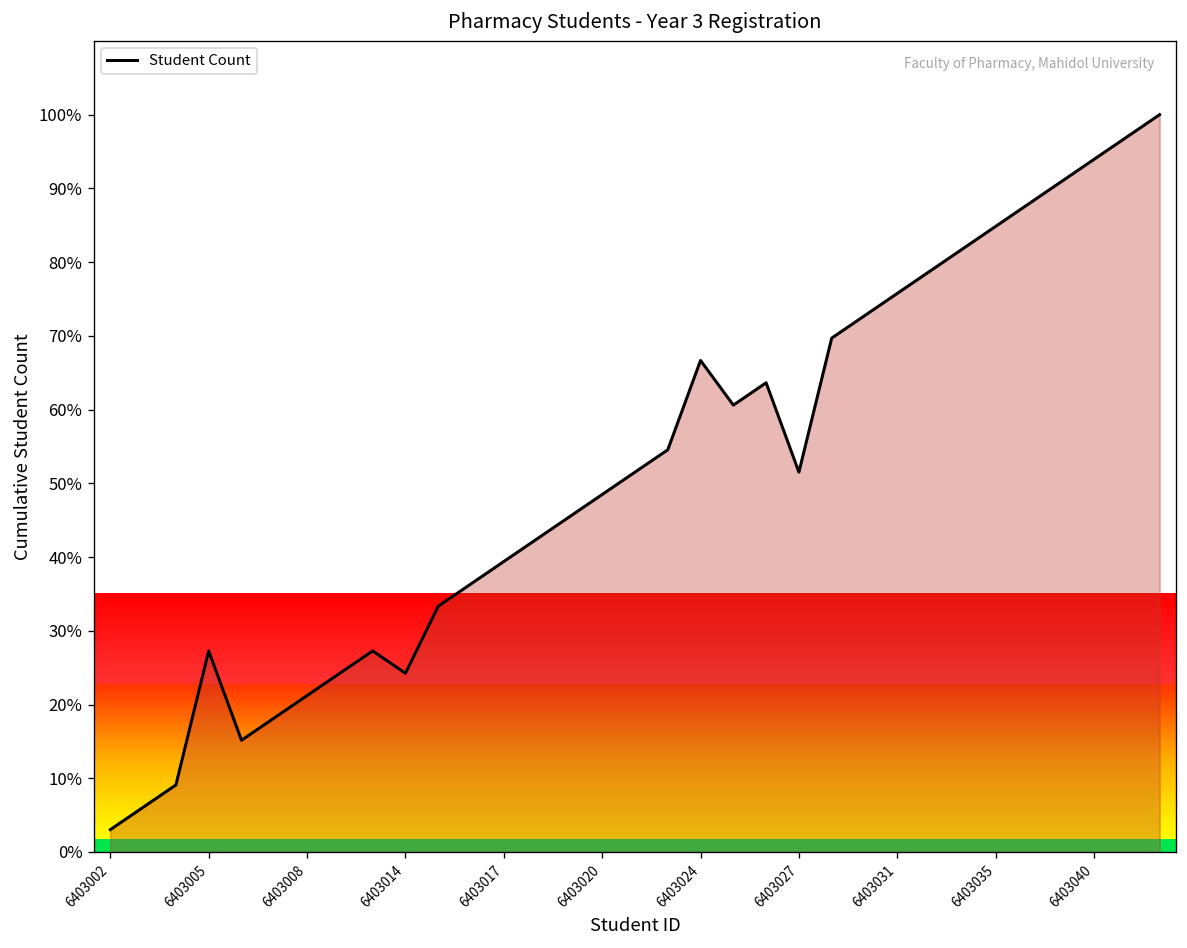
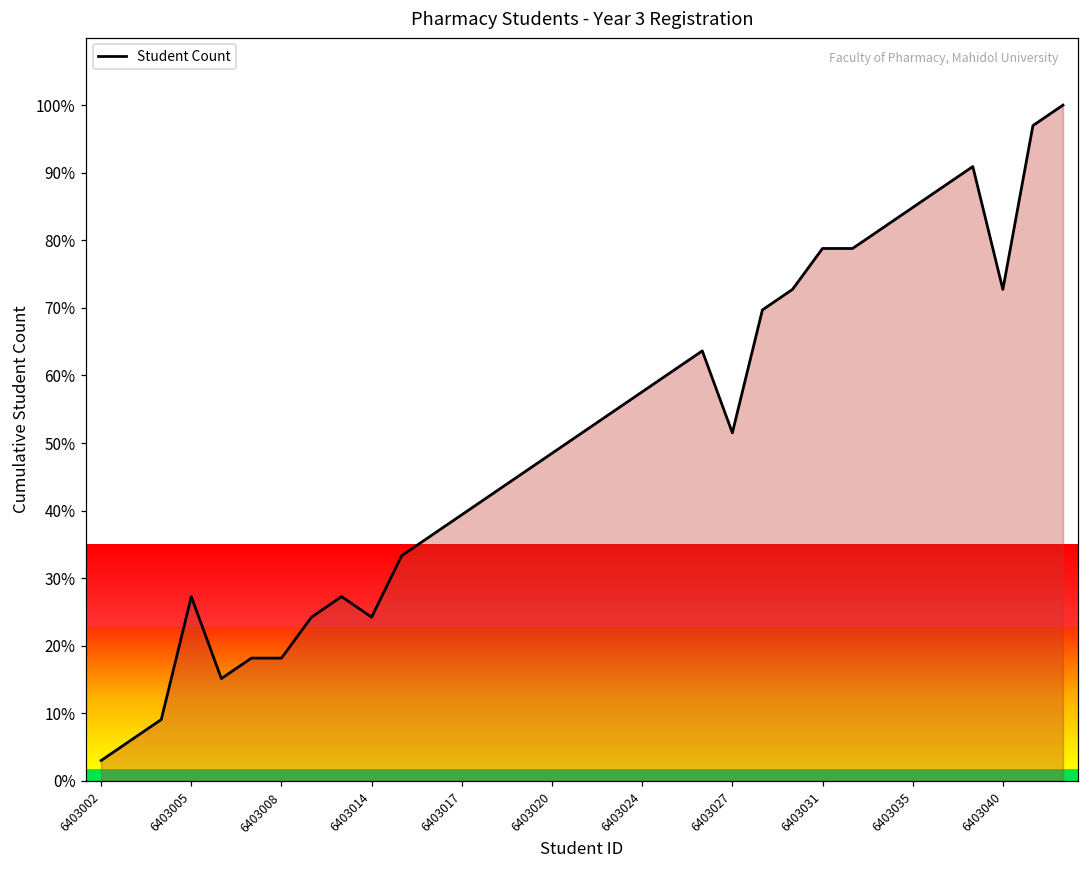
  {
    "6403002": "3%",
    "6403005": "27%",
-   "6403008": "21%",
+   "6403008": "18%",
    "6403014": "24%",
    "6403017": "39%",
    "6403020": "48%",
-   "6403024": "67%",
+   "6403024": "58%",
    "6403027": "52%",
-   "6403031": "76%",
+   "6403031": "79%",
    "6403035": "85%",
-   "6403040": "94%"
+   "6403040": "73%"
  }
